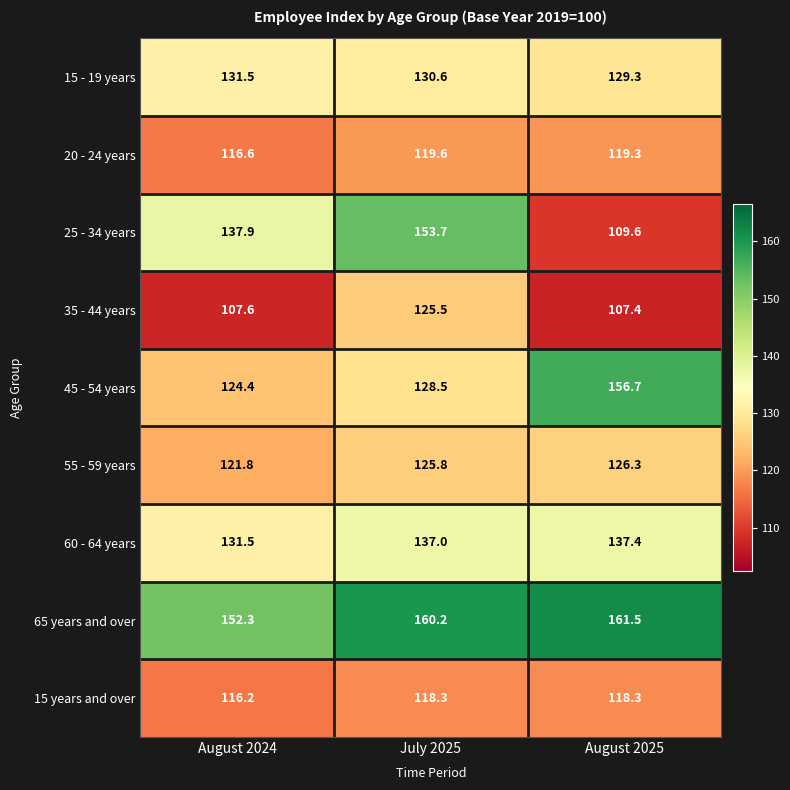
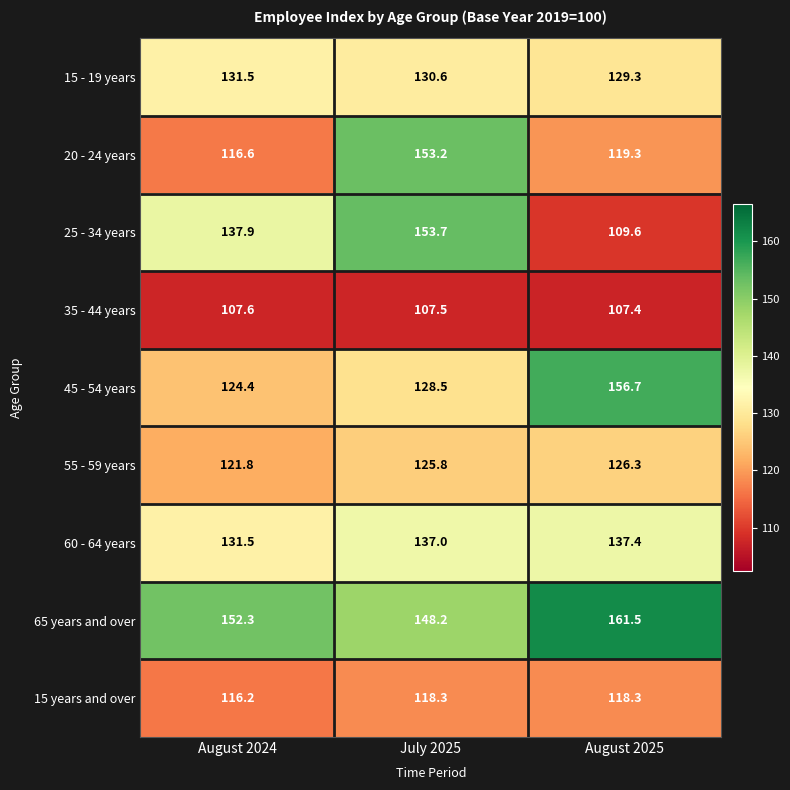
  {
    "15 - 19 years": {
      "August 2024": 131.5,
      "July 2025": 130.6,
      "August 2025": 129.3
    },
    "20 - 24 years": {
      "August 2024": 116.6,
-     "July 2025": 119.6,
+     "July 2025": 153.2,
      "August 2025": 119.3
    },
    "25 - 34 years": {
      "August 2024": 137.9,
      "July 2025": 153.7,
      "August 2025": 109.6
    },
    "35 - 44 years": {
      "August 2024": 107.6,
-     "July 2025": 125.5,
+     "July 2025": 107.5,
      "August 2025": 107.4
    },
    "45 - 54 years": {
      "August 2024": 124.4,
      "July 2025": 128.5,
      "August 2025": 156.7
    },
    "55 - 59 years": {
      "August 2024": 121.8,
      "July 2025": 125.8,
      "August 2025": 126.3
    },
    "60 - 64 years": {
      "August 2024": 131.5,
      "July 2025": 137.0,
      "August 2025": 137.4
    },
    "65 years and over": {
      "August 2024": 152.3,
-     "July 2025": 160.2,
+     "July 2025": 148.2,
      "August 2025": 161.5
    },
    "15 years and over": {
      "August 2024": 116.2,
      "July 2025": 118.3,
      "August 2025": 118.3
    }
  }
